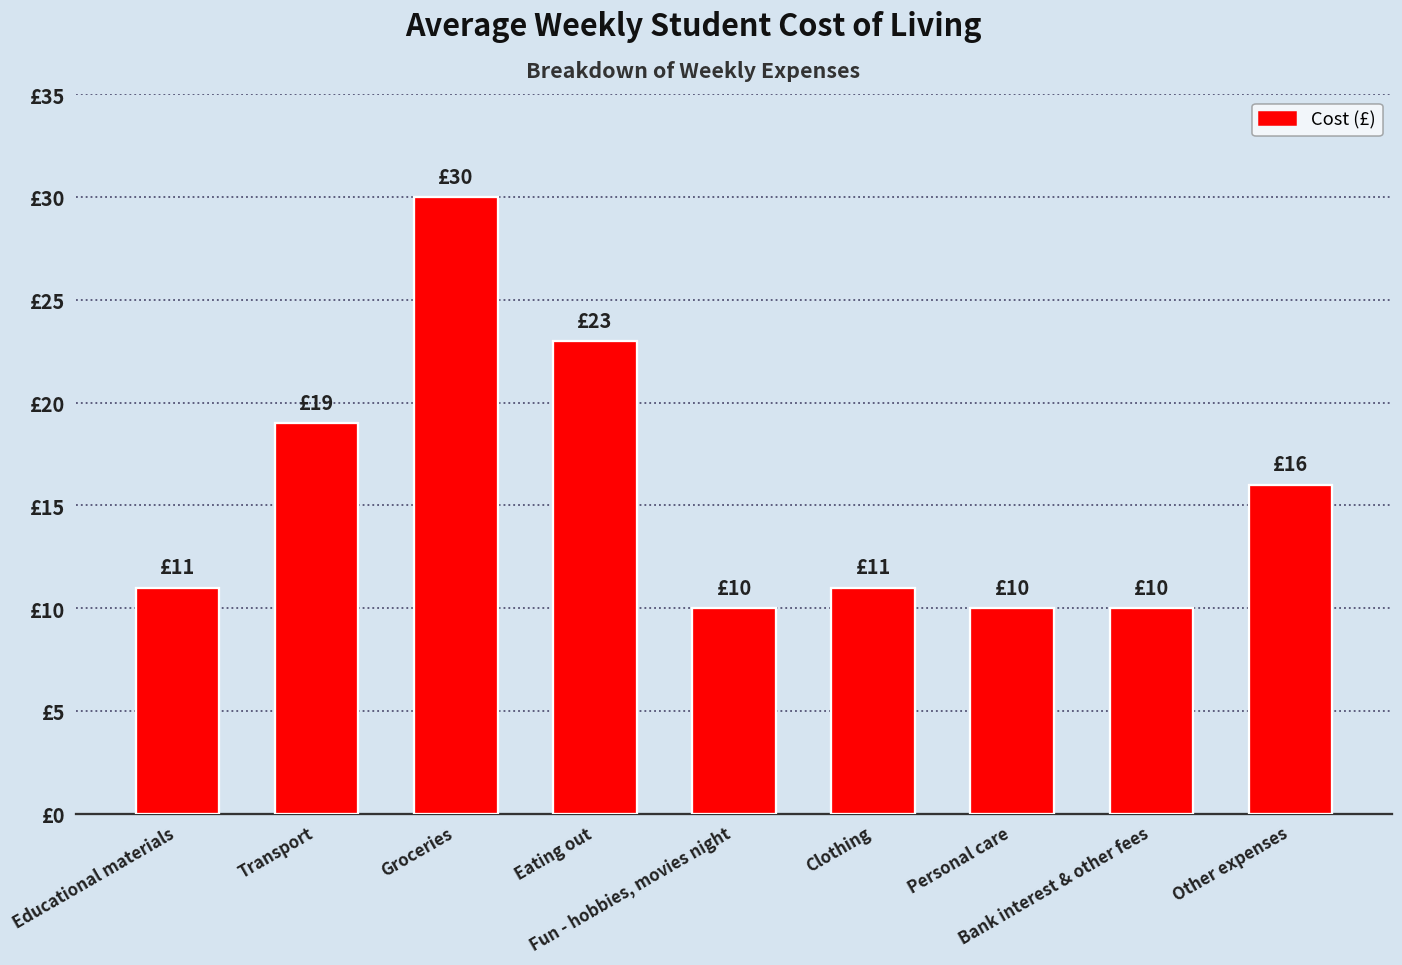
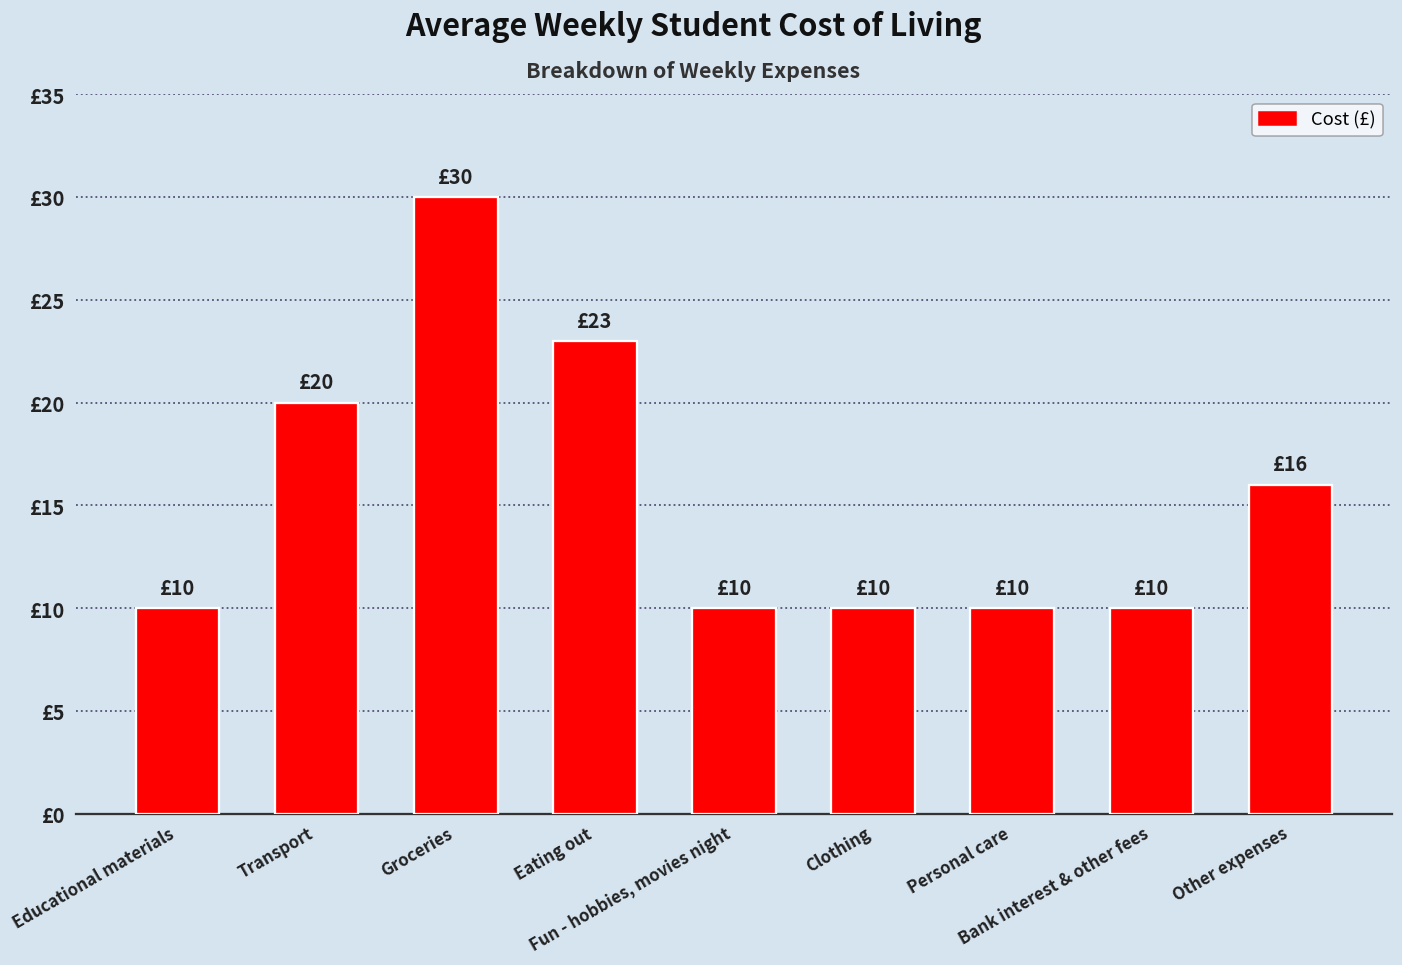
  {
-   "Educational materials": "£11",
-   "Transport": "£19",
+   "Educational materials": "£10",
+   "Transport": "£20",
    "Groceries": "£30",
    "Eating out": "£23",
    "Fun - hobbies, movies night": "£10",
-   "Clothing": "£11",
+   "Clothing": "£10",
    "Personal care": "£10",
    "Bank interest & other fees": "£10",
    "Other expenses": "£16"
  }
